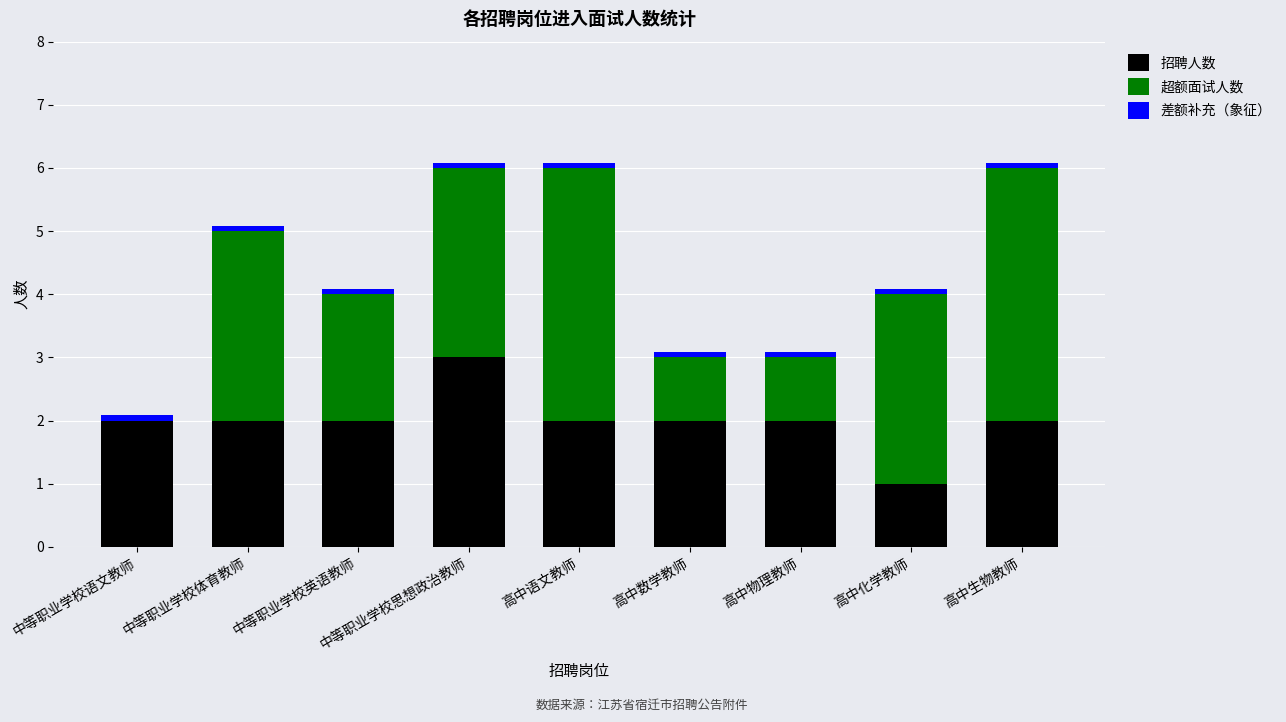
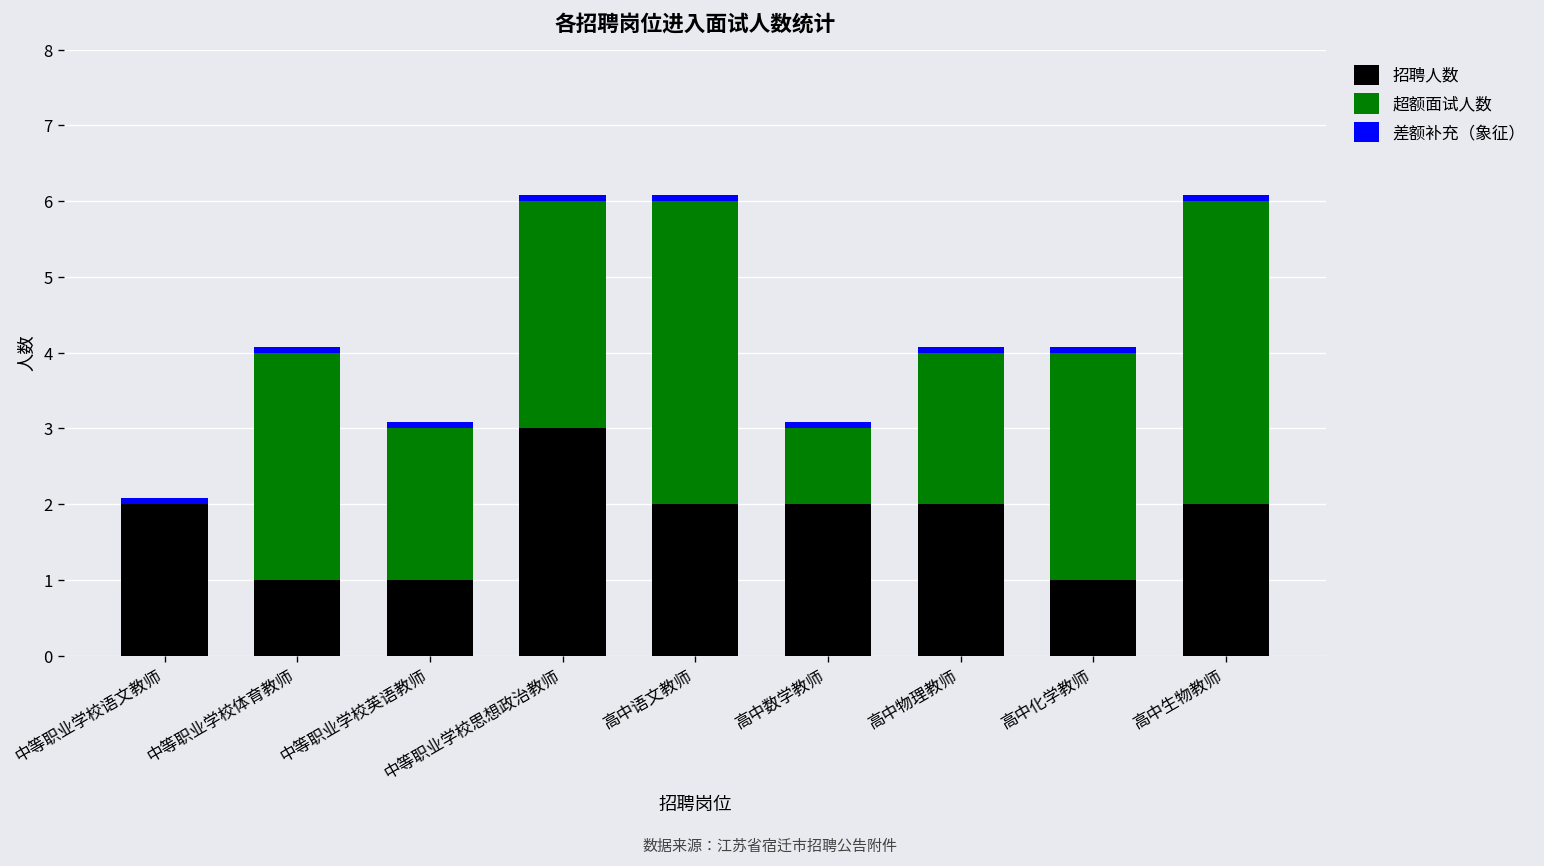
  {
    "招聘人数": {
      "中等职业学校语文教师": 2,
-     "中等职业学校体育教师": 2,
-     "中等职业学校英语教师": 2,
+     "中等职业学校体育教师": 1,
+     "中等职业学校英语教师": 1,
      "中等职业学校思想政治教师": 3,
      "高中语文教师": 2,
      "高中数学教师": 2,
      "高中物理教师": 2,
      "高中化学教师": 1,
      "高中生物教师": 2
    },
    "超额面试人数": {
-     "高中物理教师": 1
+     "高中物理教师": 2
    },
    "差额补充（象征）": {
      "中等职业学校语文教师": 0.1,
      "中等职业学校体育教师": 0.1,
      "中等职业学校英语教师": 0.1,
      "中等职业学校思想政治教师": 0.1,
      "高中语文教师": 0.1,
      "高中数学教师": 0.1,
      "高中物理教师": 0.1,
      "高中化学教师": 0.1,
      "高中生物教师": 0.1
    }
  }
